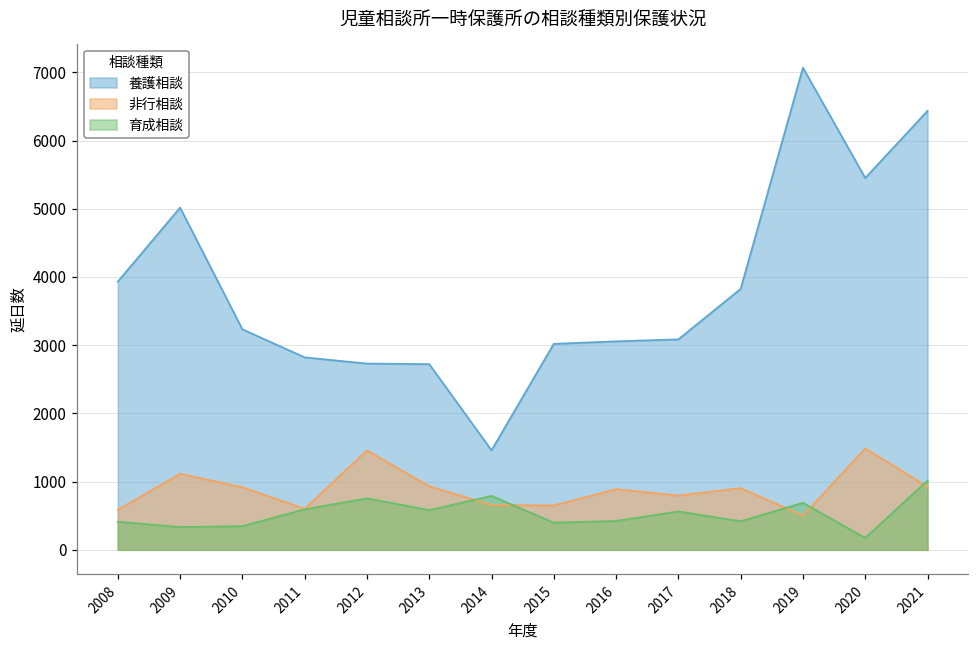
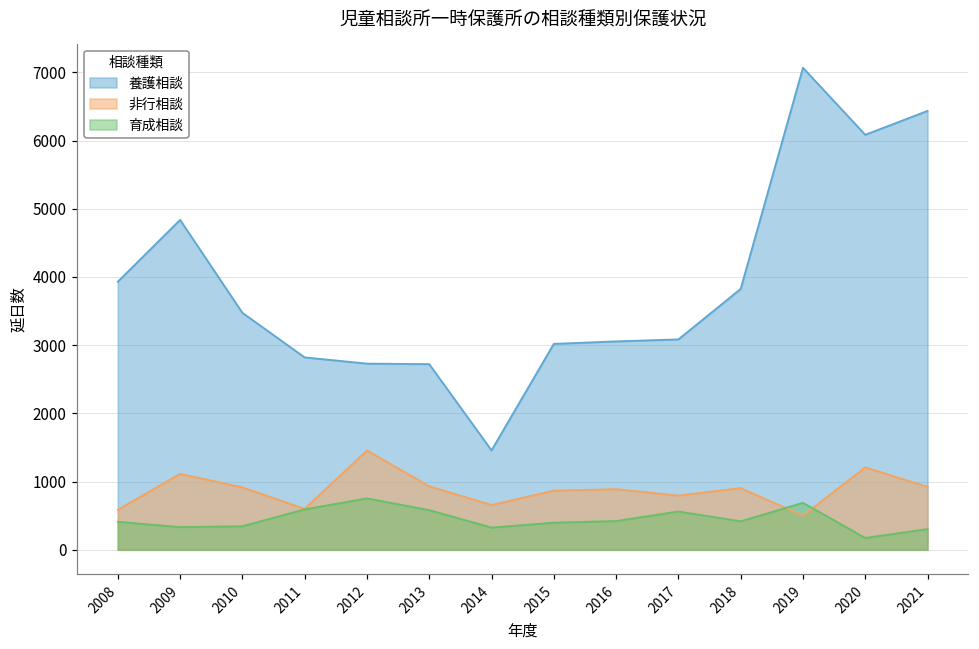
  {
    "養護相談": {
      "2008": 3900,
-     "2009": 5000,
-     "2010": 3200,
+     "2009": 4800,
+     "2010": 3500,
      "2011": 2800,
      "2012": 2700,
      "2013": 2700,
      "2014": 1500,
      "2015": 3000,
      "2016": 3100,
      "2017": 3100,
      "2018": 3800,
      "2019": 7100,
-     "2020": 5500,
+     "2020": 6100,
      "2021": 6400
    },
    "非行相談": {
      "2008": 600,
      "2009": 1100,
      "2010": 900,
      "2012": 1500,
      "2013": 900,
      "2014": 700,
-     "2015": 700,
+     "2015": 900,
      "2016": 900,
      "2017": 800,
      "2018": 900,
      "2019": 500,
-     "2020": 1500,
+     "2020": 1200,
      "2021": 900
    },
    "育成相談": {
      "2008": 400,
      "2009": 300,
      "2010": 300,
      "2012": 800,
      "2013": 600,
-     "2014": 800,
+     "2014": 300,
      "2015": 400,
      "2016": 400,
      "2017": 600,
      "2018": 400,
      "2019": 700,
      "2020": 200,
-     "2021": 1000
+     "2021": 300
    }
  }
